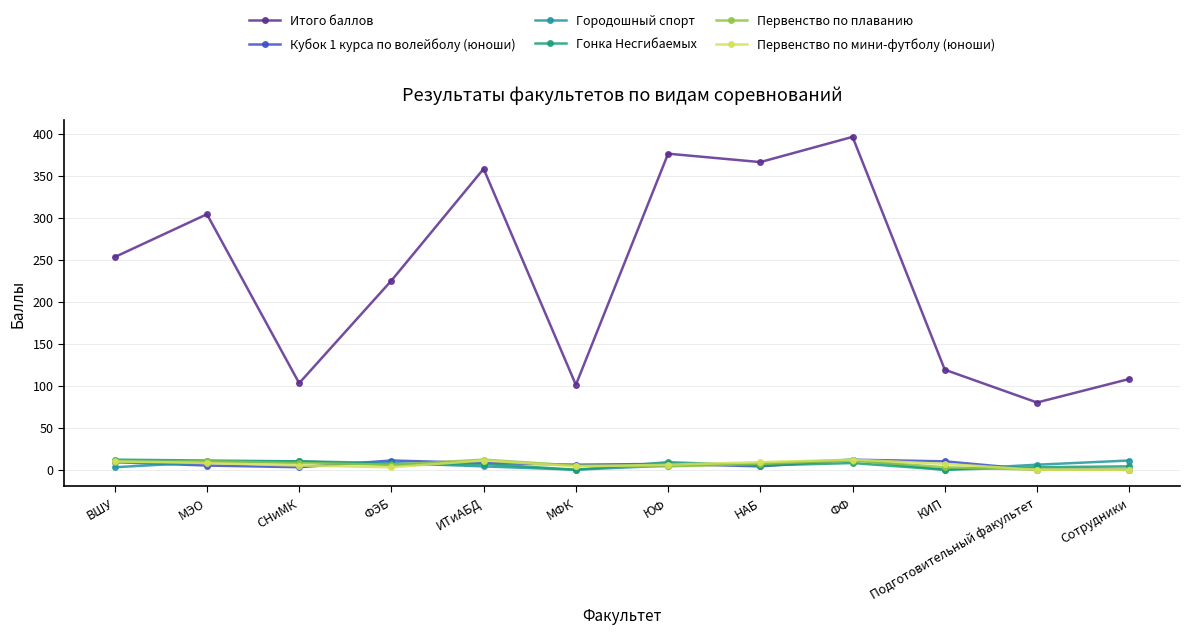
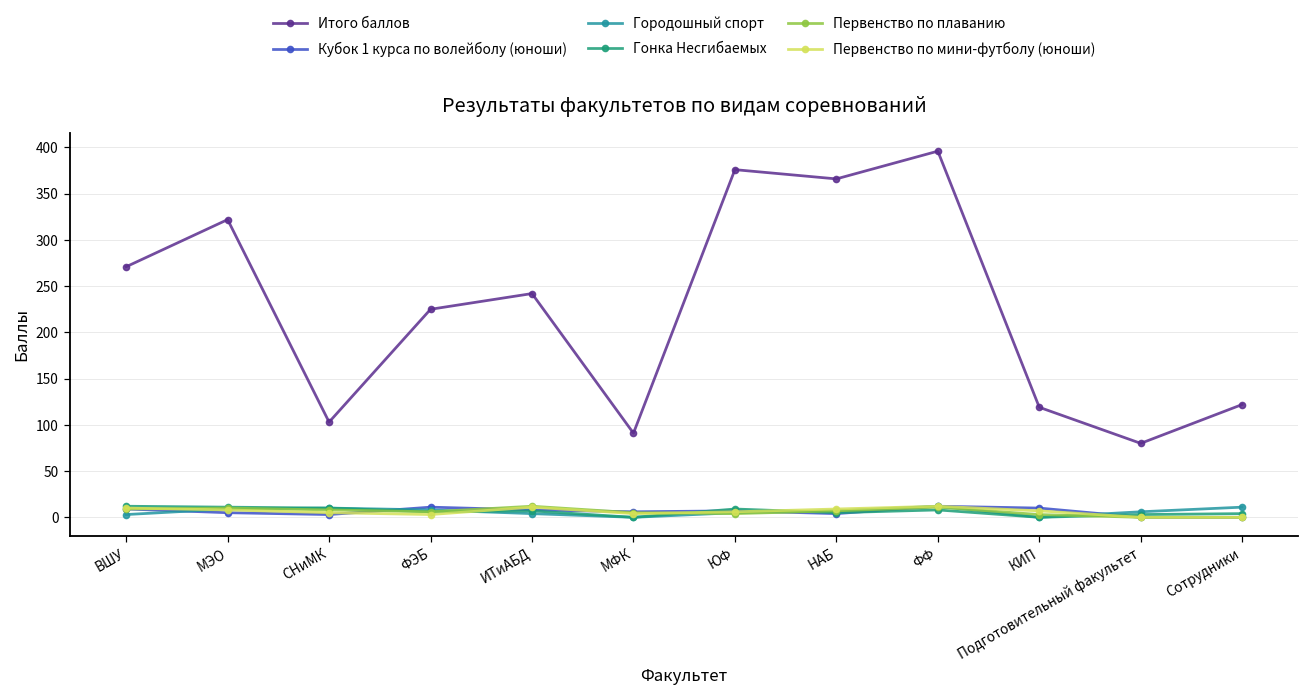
  {
    "Итого баллов": {
-     "ВШУ": 250,
-     "МЭО": 300,
+     "ВШУ": 270,
+     "МЭО": 320,
      "СНиМК": 100,
      "ФЭБ": 230,
-     "ИТиАБД": 360,
-     "МФК": 100,
+     "ИТиАБД": 240,
+     "МФК": 90,
      "ЮФ": 380,
      "НАБ": 370,
      "ФФ": 400,
      "КИП": 120,
      "Подготовительный факультет": 80,
-     "Сотрудники": 110
+     "Сотрудники": 120
    },
    "Кубок 1 курса по волейболу (юноши)": {
      "КИП": 10
    },
    "Первенство по мини-футболу (юноши)": {
      "КИП": 10
    }
  }
